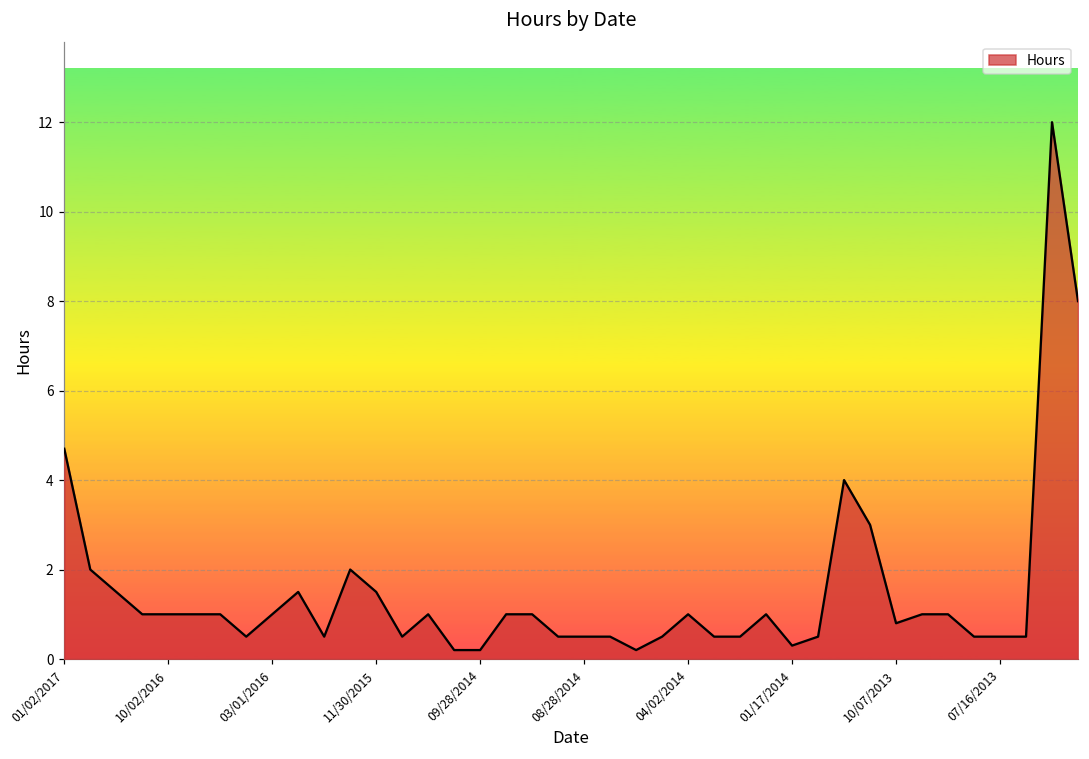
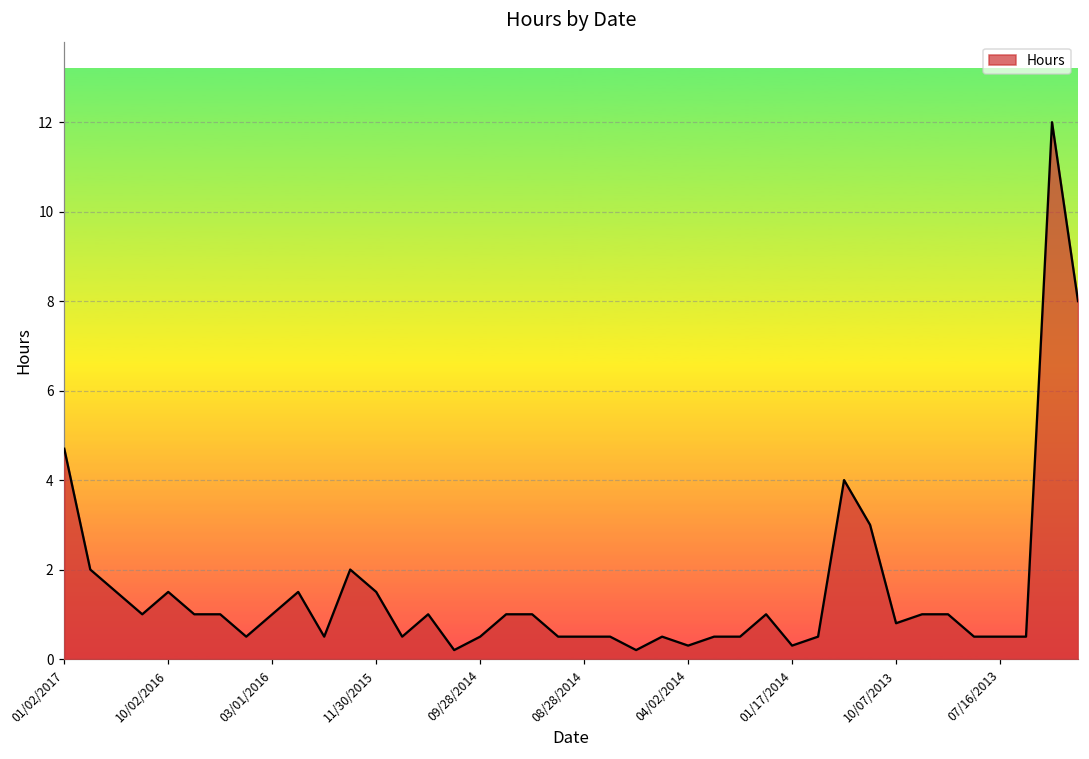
  {
    "01/02/2017": 4.7,
-   "10/02/2016": 1.0,
+   "10/02/2016": 1.5,
    "03/01/2016": 1.0,
-   "09/28/2014": 0.2,
+   "09/28/2014": 0.5,
    "08/28/2014": 0.5,
-   "04/02/2014": 1.0,
+   "04/02/2014": 0.3,
    "01/17/2014": 0.3,
    "10/07/2013": 0.8,
    "07/16/2013": 0.5
  }
